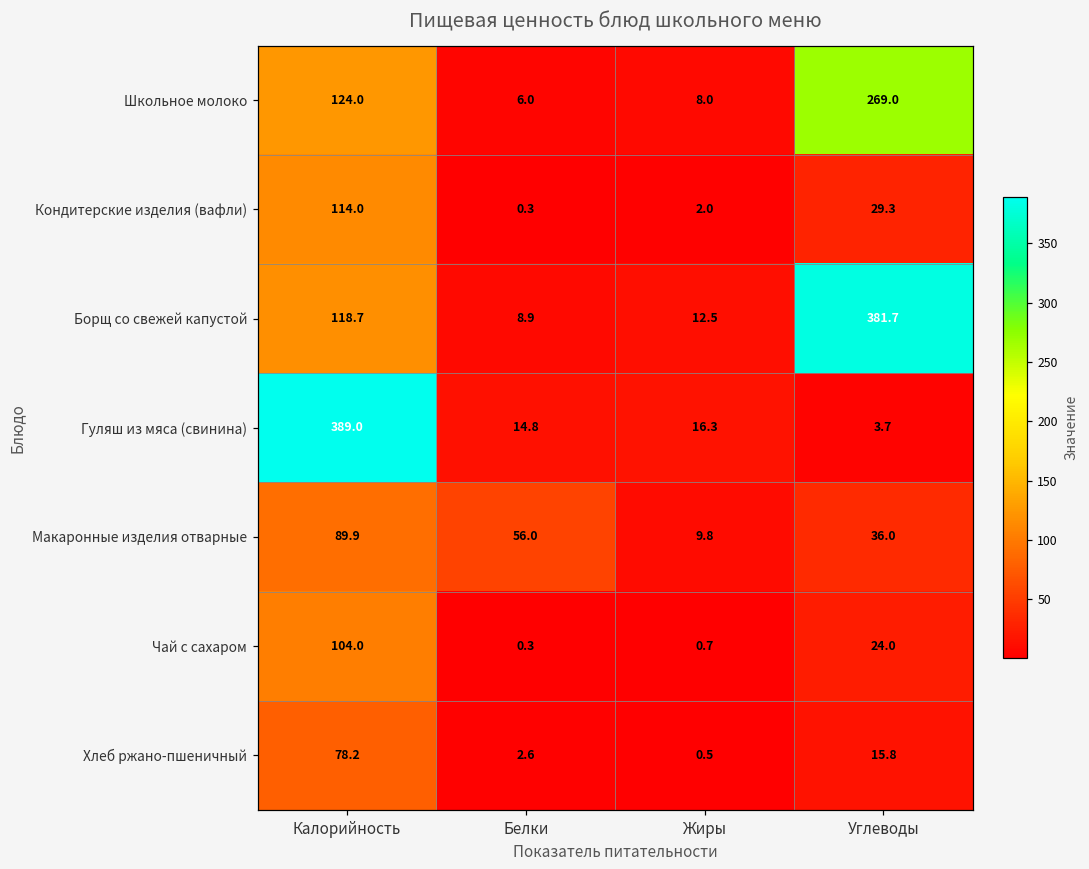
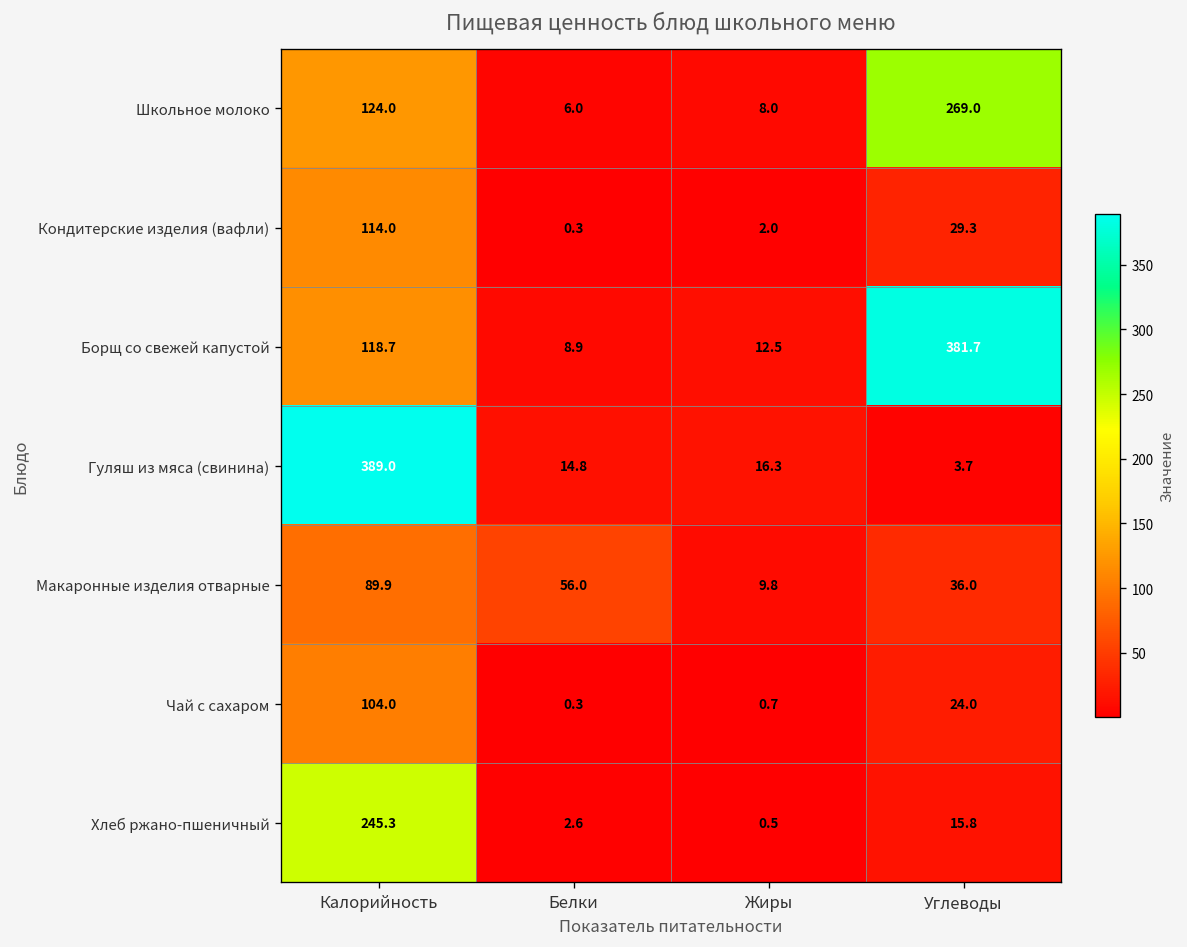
  {
    "Школьное молоко": {
      "Калорийность": 124.0,
      "Белки": 6.0,
      "Жиры": 8.0,
      "Углеводы": 269.0
    },
    "Кондитерские изделия (вафли)": {
      "Калорийность": 114.0,
      "Белки": 0.3,
      "Жиры": 2.0,
      "Углеводы": 29.3
    },
    "Борщ со свежей капустой": {
      "Калорийность": 118.7,
      "Белки": 8.9,
      "Жиры": 12.5,
      "Углеводы": 381.7
    },
    "Гуляш из мяса (свинина)": {
      "Калорийность": 389.0,
      "Белки": 14.8,
      "Жиры": 16.3,
      "Углеводы": 3.7
    },
    "Макаронные изделия отварные": {
      "Калорийность": 89.9,
      "Белки": 56.0,
      "Жиры": 9.8,
      "Углеводы": 36.0
    },
    "Чай с сахаром": {
      "Калорийность": 104.0,
      "Белки": 0.3,
      "Жиры": 0.7,
      "Углеводы": 24.0
    },
    "Хлеб ржано-пшеничный": {
-     "Калорийность": 78.2,
+     "Калорийность": 245.3,
      "Белки": 2.6,
      "Жиры": 0.5,
      "Углеводы": 15.8
    }
  }
